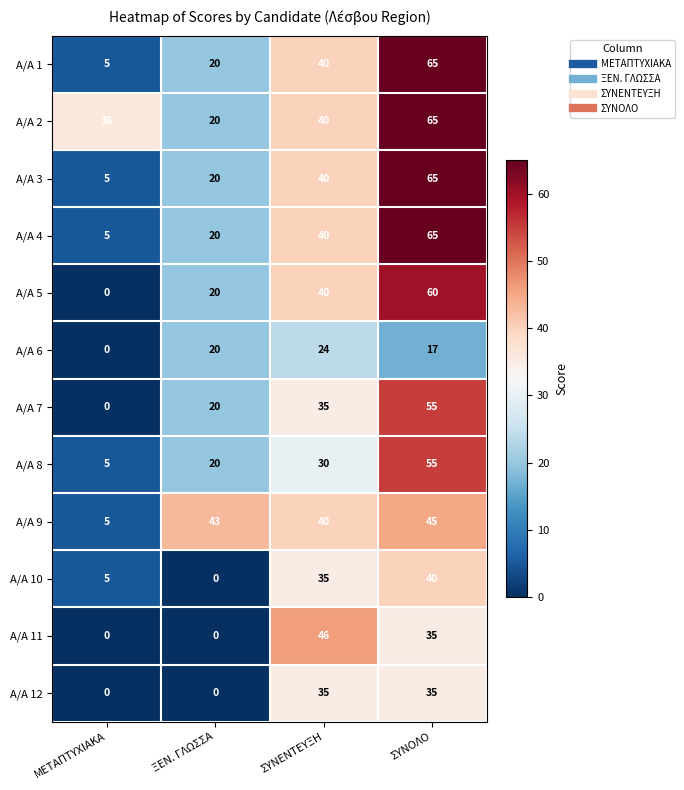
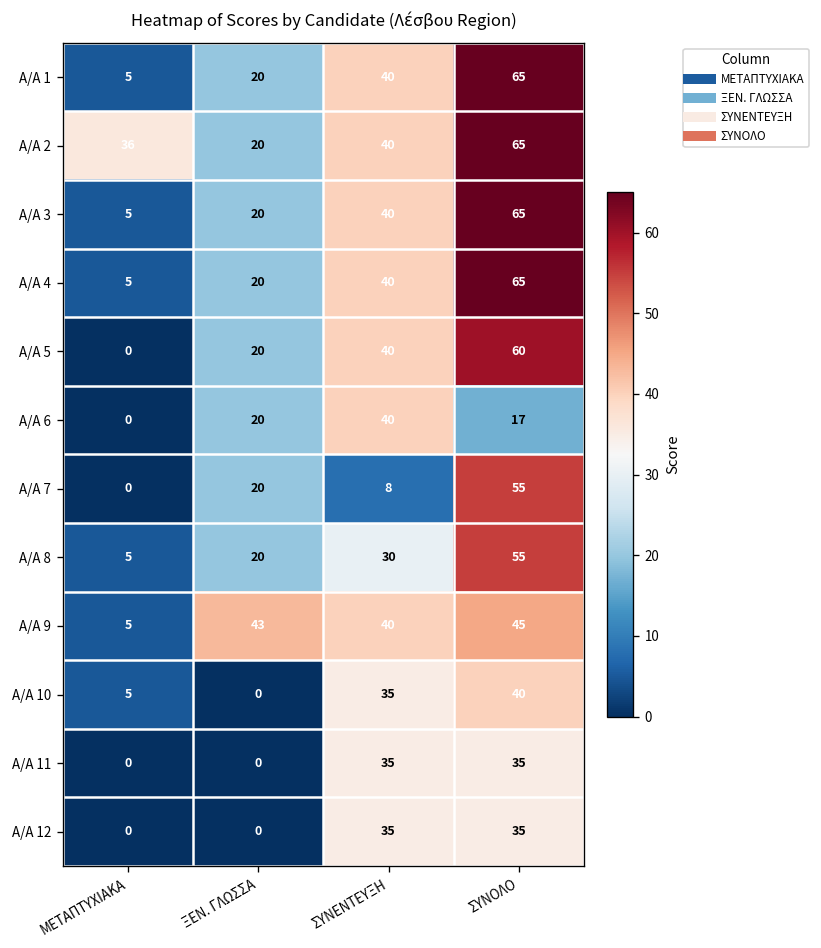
  {
    "Α/Α 1": {
      "ΜΕΤΑΠΤΥΧΙΑΚΑ": 5,
      "ΞΕΝ. ΓΛΩΣΣΑ": 20,
      "ΣΥΝΕΝΤΕΥΞΗ": 40,
      "ΣΥΝΟΛΟ": 65
    },
    "Α/Α 2": {
      "ΞΕΝ. ΓΛΩΣΣΑ": 20,
      "ΣΥΝΕΝΤΕΥΞΗ": 40,
      "ΣΥΝΟΛΟ": 65
    },
    "Α/Α 3": {
      "ΜΕΤΑΠΤΥΧΙΑΚΑ": 5,
      "ΞΕΝ. ΓΛΩΣΣΑ": 20,
      "ΣΥΝΕΝΤΕΥΞΗ": 40,
      "ΣΥΝΟΛΟ": 65
    },
    "Α/Α 4": {
      "ΜΕΤΑΠΤΥΧΙΑΚΑ": 5,
      "ΞΕΝ. ΓΛΩΣΣΑ": 20,
      "ΣΥΝΕΝΤΕΥΞΗ": 40,
      "ΣΥΝΟΛΟ": 65
    },
    "Α/Α 5": {
      "ΜΕΤΑΠΤΥΧΙΑΚΑ": 0,
      "ΞΕΝ. ΓΛΩΣΣΑ": 20,
      "ΣΥΝΕΝΤΕΥΞΗ": 40,
      "ΣΥΝΟΛΟ": 60
    },
    "Α/Α 6": {
      "ΜΕΤΑΠΤΥΧΙΑΚΑ": 0,
      "ΞΕΝ. ΓΛΩΣΣΑ": 20,
-     "ΣΥΝΕΝΤΕΥΞΗ": 24,
+     "ΣΥΝΕΝΤΕΥΞΗ": 40,
      "ΣΥΝΟΛΟ": 17
    },
    "Α/Α 7": {
      "ΜΕΤΑΠΤΥΧΙΑΚΑ": 0,
      "ΞΕΝ. ΓΛΩΣΣΑ": 20,
-     "ΣΥΝΕΝΤΕΥΞΗ": 35,
+     "ΣΥΝΕΝΤΕΥΞΗ": 8,
      "ΣΥΝΟΛΟ": 55
    },
    "Α/Α 8": {
      "ΜΕΤΑΠΤΥΧΙΑΚΑ": 5,
      "ΞΕΝ. ΓΛΩΣΣΑ": 20,
      "ΣΥΝΕΝΤΕΥΞΗ": 30,
      "ΣΥΝΟΛΟ": 55
    },
    "Α/Α 9": {
      "ΜΕΤΑΠΤΥΧΙΑΚΑ": 5,
      "ΞΕΝ. ΓΛΩΣΣΑ": 43,
      "ΣΥΝΕΝΤΕΥΞΗ": 40,
      "ΣΥΝΟΛΟ": 45
    },
    "Α/Α 10": {
      "ΜΕΤΑΠΤΥΧΙΑΚΑ": 5,
      "ΞΕΝ. ΓΛΩΣΣΑ": 0,
      "ΣΥΝΕΝΤΕΥΞΗ": 35,
      "ΣΥΝΟΛΟ": 40
    },
    "Α/Α 11": {
      "ΜΕΤΑΠΤΥΧΙΑΚΑ": 0,
      "ΞΕΝ. ΓΛΩΣΣΑ": 0,
-     "ΣΥΝΕΝΤΕΥΞΗ": 46,
+     "ΣΥΝΕΝΤΕΥΞΗ": 35,
      "ΣΥΝΟΛΟ": 35
    },
    "Α/Α 12": {
      "ΜΕΤΑΠΤΥΧΙΑΚΑ": 0,
      "ΞΕΝ. ΓΛΩΣΣΑ": 0,
      "ΣΥΝΕΝΤΕΥΞΗ": 35,
      "ΣΥΝΟΛΟ": 35
    }
  }
